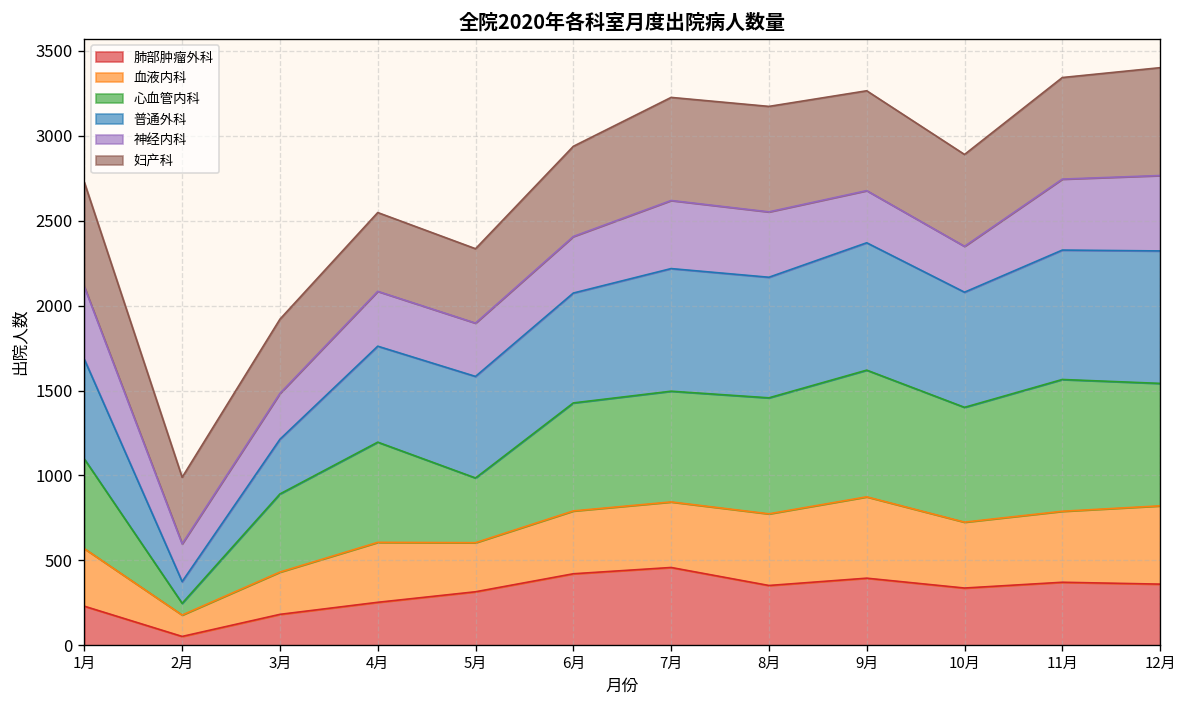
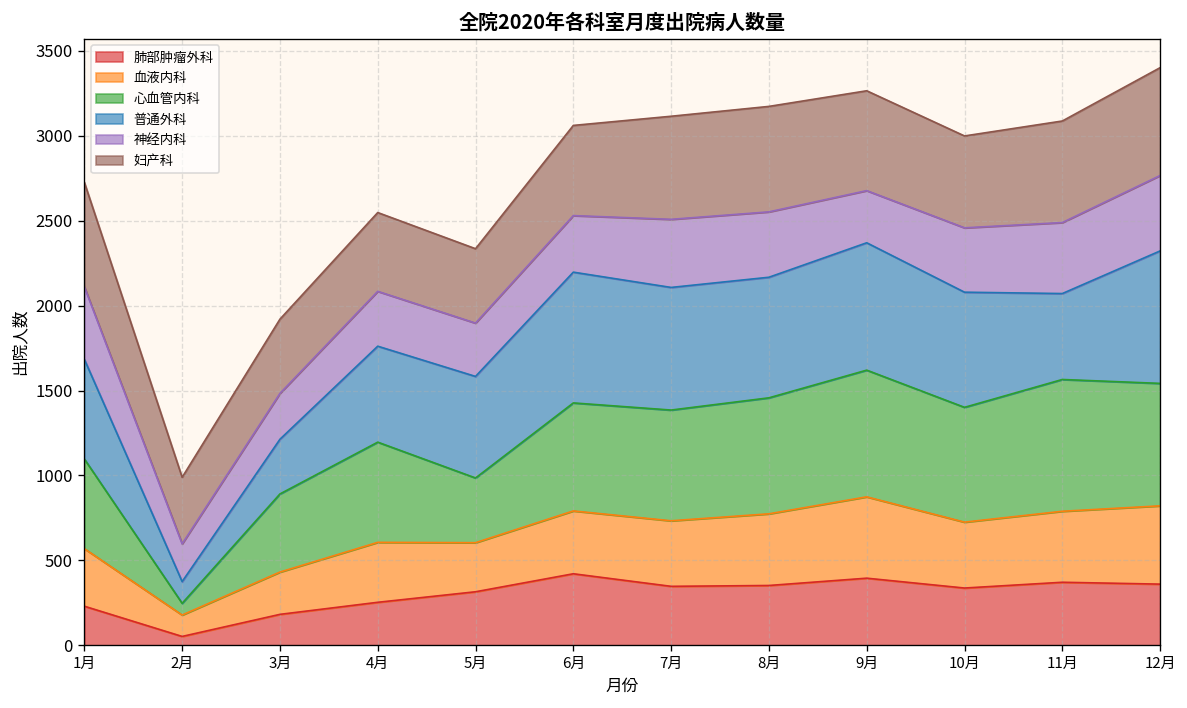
  {
    "肺部肿瘤外科": {
      "1月": 230,
      "2月": 50,
      "3月": 180,
      "4月": 250,
      "5月": 320,
      "6月": 420,
-     "7月": 460,
+     "7月": 350,
      "8月": 350,
      "9月": 400,
      "10月": 340,
      "11月": 370,
      "12月": 360
    },
    "血液内科": {
      "1月": 340,
      "2月": 130,
      "3月": 250,
      "4月": 350,
      "5月": 290,
      "6月": 370,
      "7月": 390,
      "8月": 420,
      "9月": 480,
      "10月": 390,
      "11月": 420,
      "12月": 460
    },
    "心血管内科": {
      "1月": 530,
      "2月": 70,
      "3月": 460,
      "4月": 590,
      "5月": 380,
      "6月": 640,
      "7月": 650,
      "8月": 680,
      "9月": 750,
      "10月": 680,
      "11月": 780,
      "12月": 720
    },
    "普通外科": {
      "1月": 590,
      "2月": 130,
      "3月": 320,
      "4月": 570,
      "5月": 600,
-     "6月": 650,
+     "6月": 770,
      "7月": 720,
      "8月": 710,
      "9月": 750,
      "10月": 680,
-     "11月": 760,
+     "11月": 510,
      "12月": 780
    },
    "神经内科": {
      "1月": 430,
      "2月": 220,
      "3月": 270,
      "4月": 320,
      "5月": 310,
      "6月": 330,
      "7月": 400,
      "8月": 390,
      "9月": 310,
-     "10月": 270,
+     "10月": 380,
      "11月": 420,
      "12月": 440
    },
    "妇产科": {
      "1月": 620,
      "2月": 390,
      "3月": 440,
      "4月": 460,
      "5月": 440,
      "6月": 530,
      "7月": 610,
      "8月": 620,
      "9月": 590,
      "10月": 540,
      "11月": 600,
      "12月": 640
    }
  }
